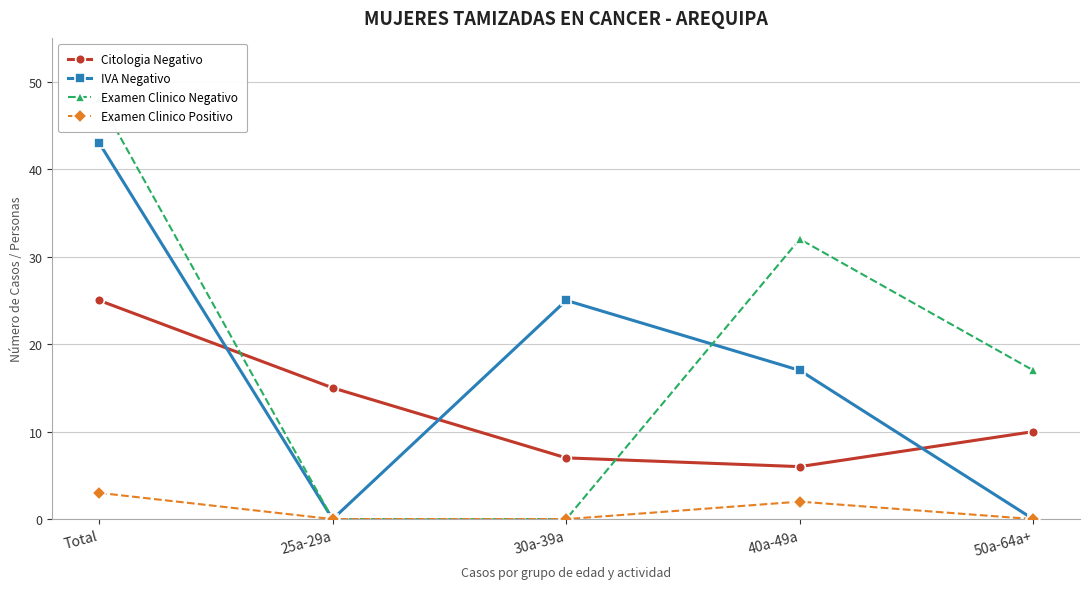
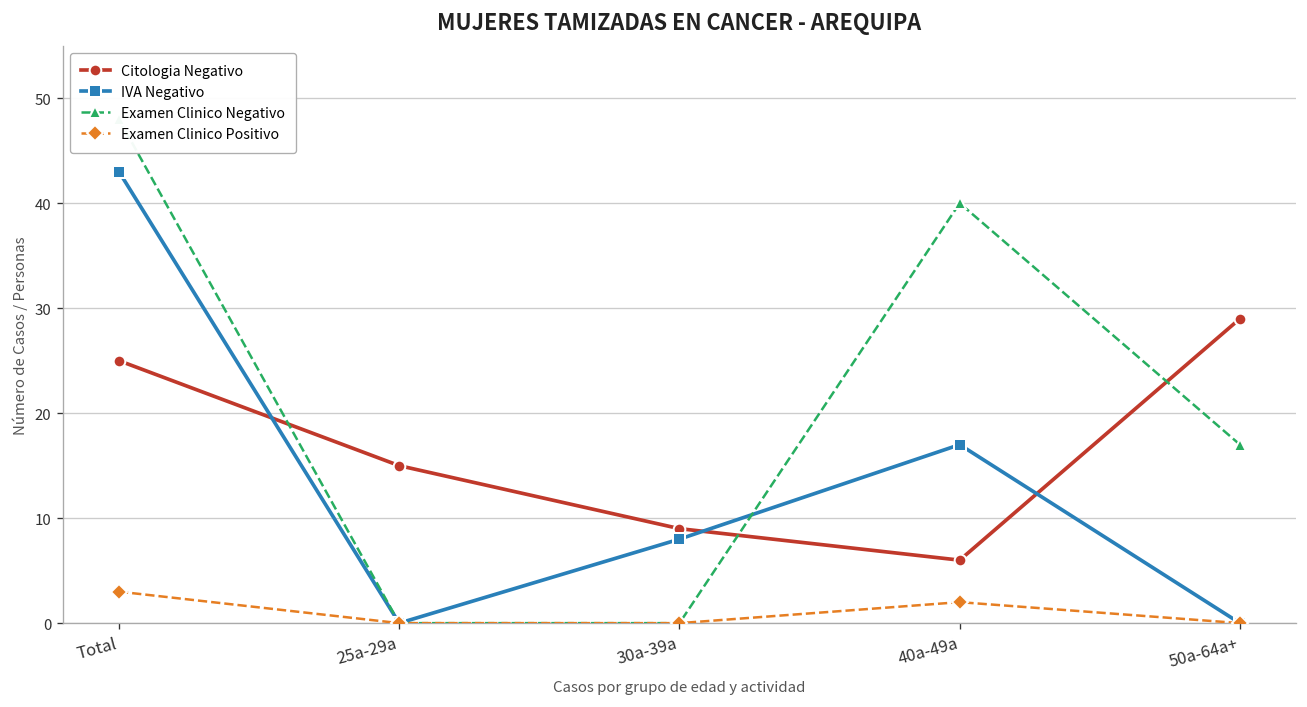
  {
    "Citologia Negativo": {
      "Total": 25,
      "25a-29a": 15,
-     "30a-39a": 7,
+     "30a-39a": 9,
      "40a-49a": 6,
-     "50a-64a+": 10
+     "50a-64a+": 29
    },
    "IVA Negativo": {
      "Total": 43,
-     "30a-39a": 25,
+     "30a-39a": 8,
      "40a-49a": 17
    },
    "Examen Clinico Negativo": {
-     "40a-49a": 32,
+     "40a-49a": 40,
      "50a-64a+": 17
    },
    "Examen Clinico Positivo": {
      "Total": 3,
      "40a-49a": 2
    }
  }
